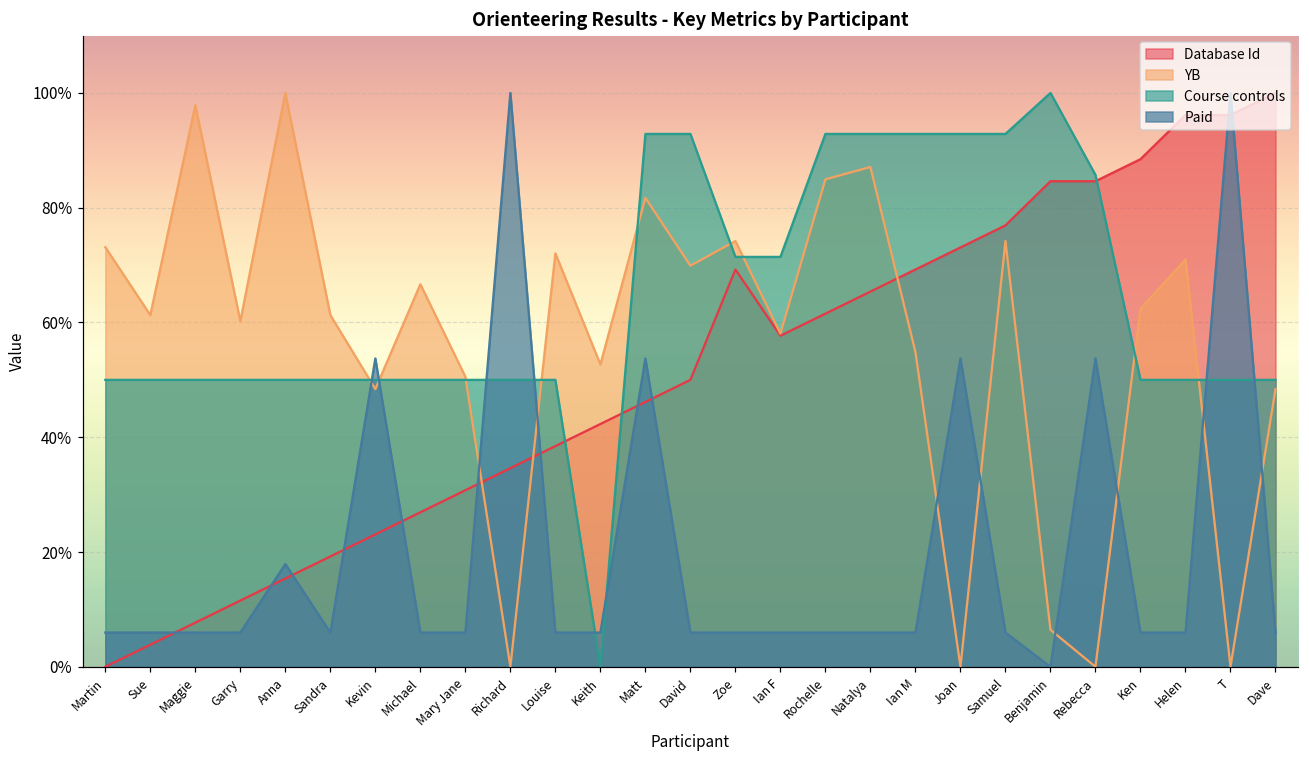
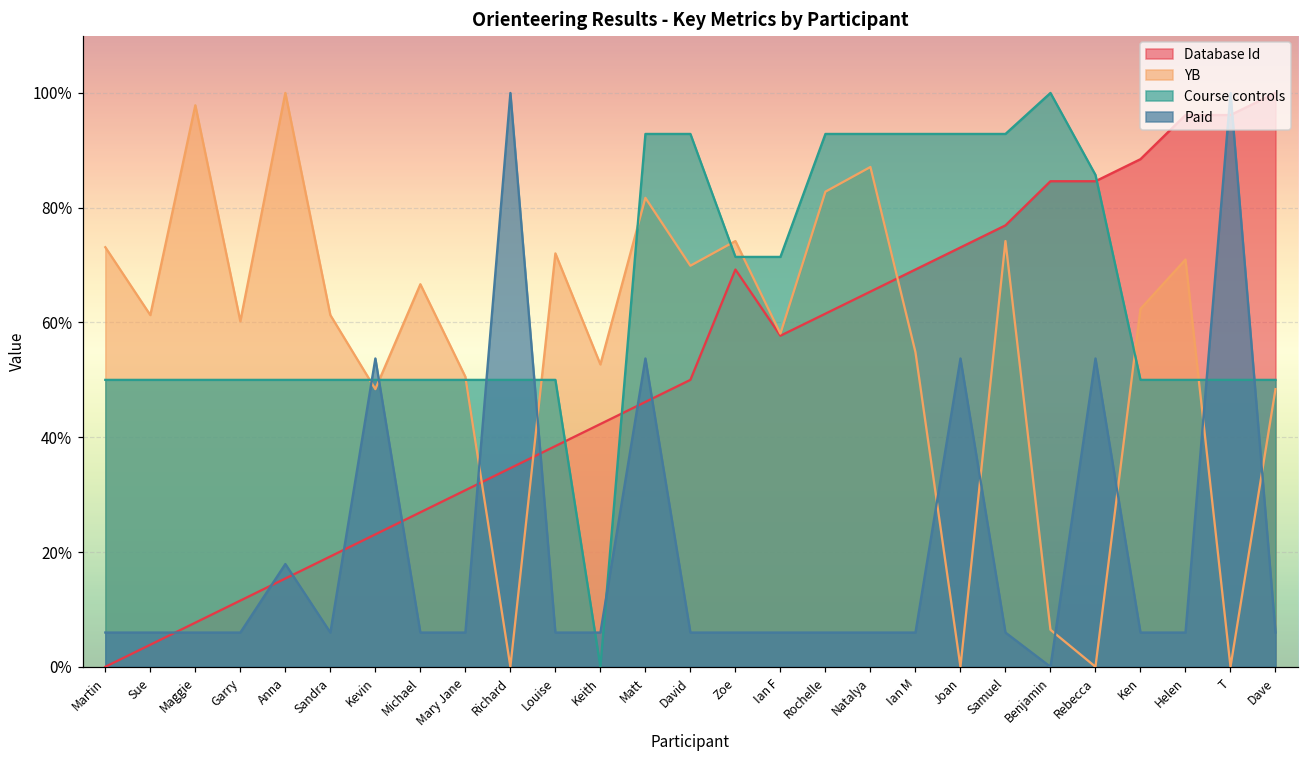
  {
    "Database Id": {
      "Martin": "0%",
      "Sue": "4%",
      "Maggie": "8%",
      "Garry": "12%",
      "Anna": "15%",
      "Sandra": "19%",
      "Kevin": "23%",
      "Michael": "27%",
      "Mary Jane": "31%",
      "Richard": "35%",
      "Louise": "38%",
      "Keith": "42%",
      "Matt": "46%",
      "David": "50%",
      "Zoe": "69%",
      "Rochelle": "62%",
      "Natalya": "65%",
      "Ian M": "69%",
      "Joan": "73%",
      "Samuel": "77%",
      "Benjamin": "85%",
      "Rebecca": "85%",
      "Ken": "88%"
    },
    "YB": {
      "Martin": "73%",
      "Sue": "61%",
      "Maggie": "98%",
      "Garry": "60%",
      "Anna": "100%",
      "Sandra": "61%",
      "Kevin": "48%",
      "Michael": "67%",
      "Mary Jane": "51%",
      "Richard": "0%",
      "Louise": "72%",
      "Keith": "53%",
      "Matt": "82%",
      "David": "70%",
      "Zoe": "74%",
-     "Rochelle": "85%",
+     "Rochelle": "83%",
      "Natalya": "87%",
      "Ian M": "55%",
      "Joan": "0%",
      "Samuel": "74%",
      "Benjamin": "6%",
      "Rebecca": "0%",
      "Ken": "62%",
      "Helen": "71%",
      "T": "0%",
      "Dave": "48%"
    }
  }
